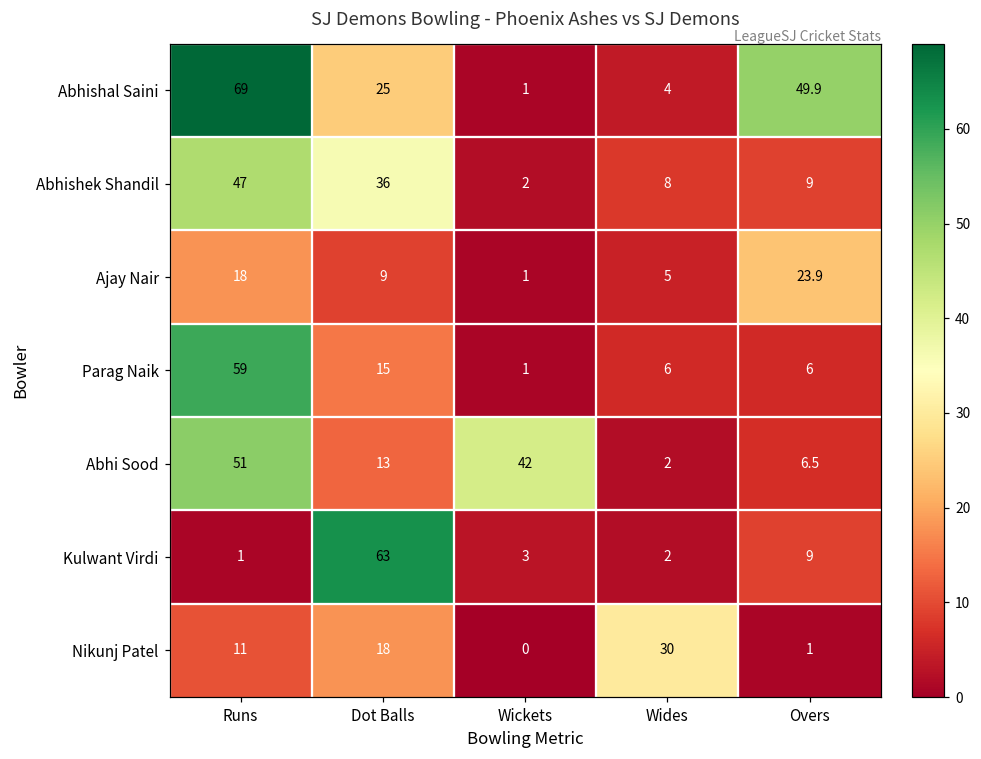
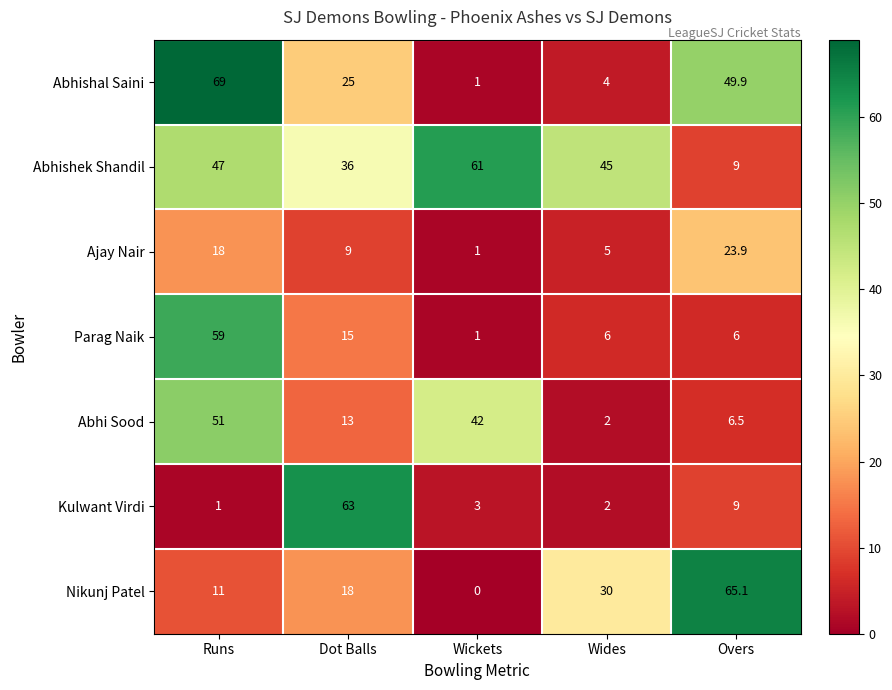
  {
    "Abhishal Saini": {
      "Runs": 69,
      "Dot Balls": 25,
      "Wickets": 1,
      "Wides": 4,
      "Overs": 49.9
    },
    "Abhishek Shandil": {
      "Runs": 47,
      "Dot Balls": 36,
-     "Wickets": 2,
-     "Wides": 8,
+     "Wickets": 61,
+     "Wides": 45,
      "Overs": 9
    },
    "Ajay Nair": {
      "Runs": 18,
      "Dot Balls": 9,
      "Wickets": 1,
      "Wides": 5,
      "Overs": 23.9
    },
    "Parag Naik": {
      "Runs": 59,
      "Dot Balls": 15,
      "Wickets": 1,
      "Wides": 6,
      "Overs": 6
    },
    "Abhi Sood": {
      "Runs": 51,
      "Dot Balls": 13,
      "Wickets": 42,
      "Wides": 2,
      "Overs": 6.5
    },
    "Kulwant Virdi": {
      "Runs": 1,
      "Dot Balls": 63,
      "Wickets": 3,
      "Wides": 2,
      "Overs": 9
    },
    "Nikunj Patel": {
      "Runs": 11,
      "Dot Balls": 18,
      "Wickets": 0,
      "Wides": 30,
-     "Overs": 1
+     "Overs": 65.1
    }
  }
